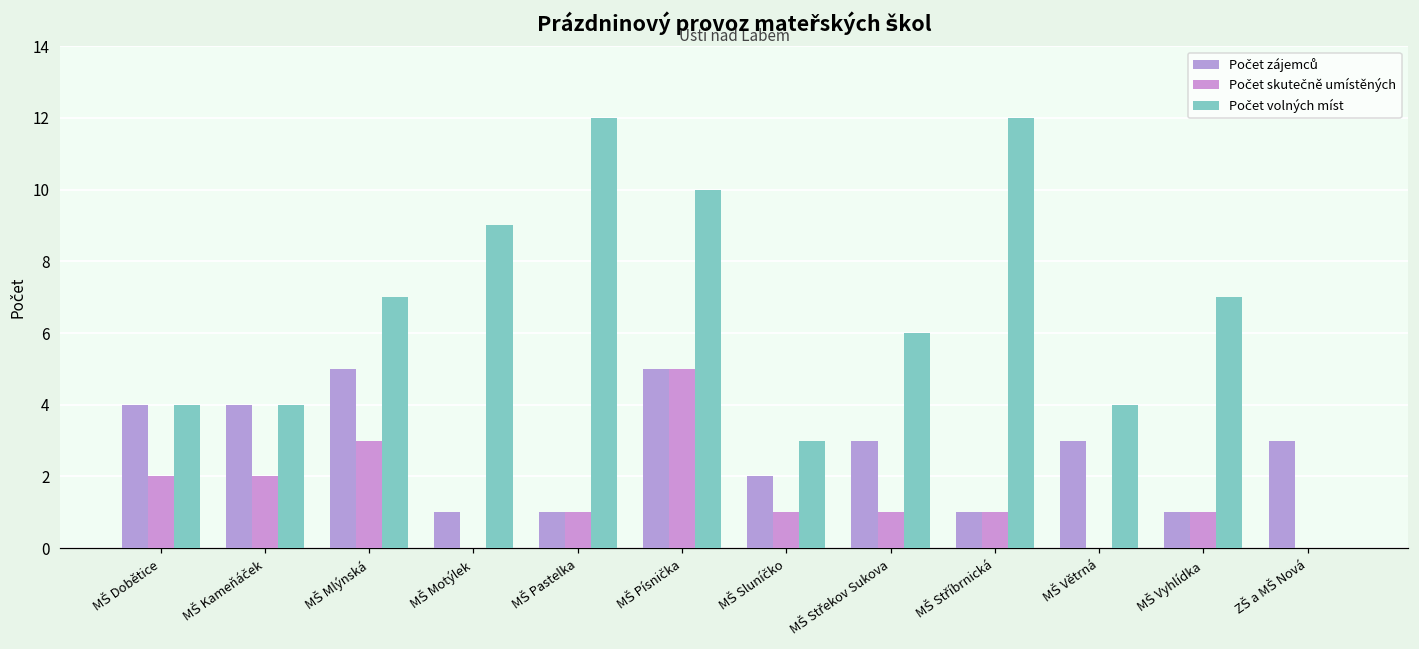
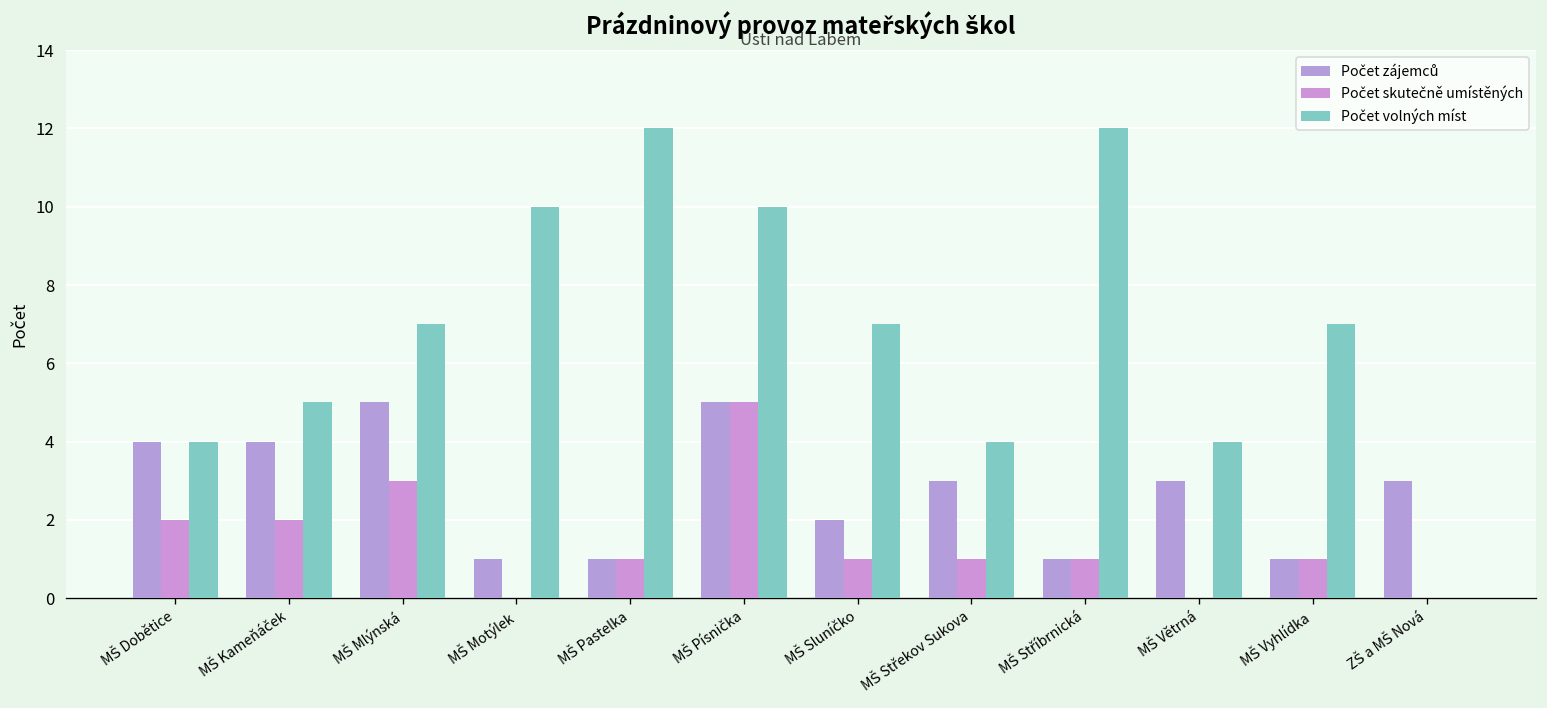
  {
    "Počet volných míst": {
      "MŠ Dobětice": 4,
-     "MŠ Kameňáček": 4,
+     "MŠ Kameňáček": 5,
      "MŠ Mlýnská": 7,
-     "MŠ Motýlek": 9,
+     "MŠ Motýlek": 10,
      "MŠ Pastelka": 12,
      "MŠ Písnička": 10,
-     "MŠ Sluníčko": 3,
-     "MŠ Střekov Sukova": 6,
+     "MŠ Sluníčko": 7,
+     "MŠ Střekov Sukova": 4,
      "MŠ Stříbrnická": 12,
      "MŠ Větrná": 4,
      "MŠ Vyhlídka": 7,
      "ZŠ a MŠ Nová": 0
    }
  }
